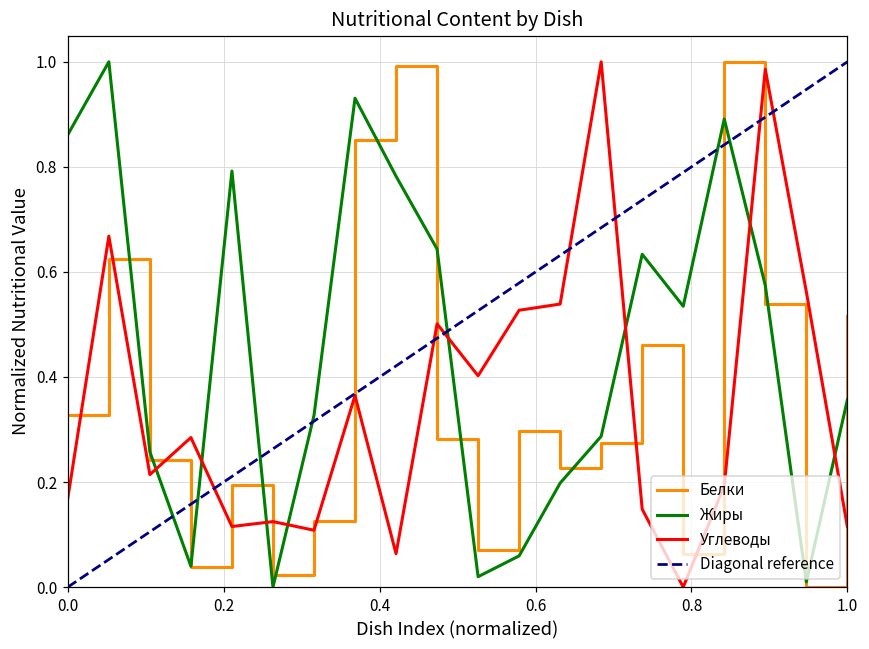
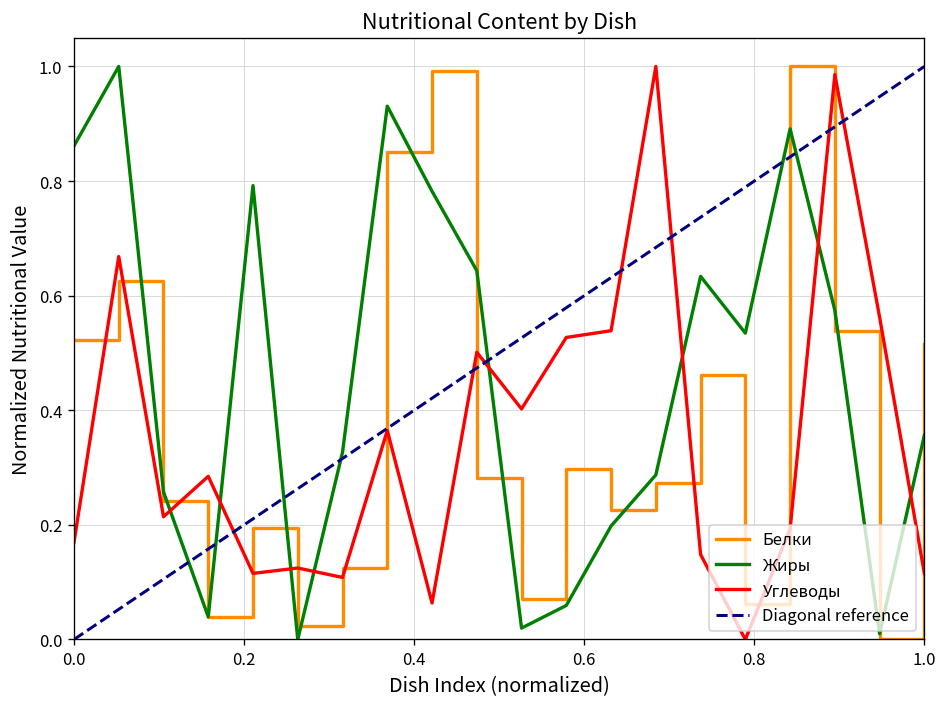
  {
    "Белки": {
-     "0.0": 0.33,
+     "0.0": 0.52,
      "1.0": 0.52
    },
    "Жиры": {
      "0.0": 0.86,
      "1.0": 0.36
    },
    "Углеводы": {
      "0.0": 0.17,
      "1.0": 0.12
    },
    "Diagonal reference": {
      "0.0": 0.00,
      "1.0": 1.00
    }
  }
